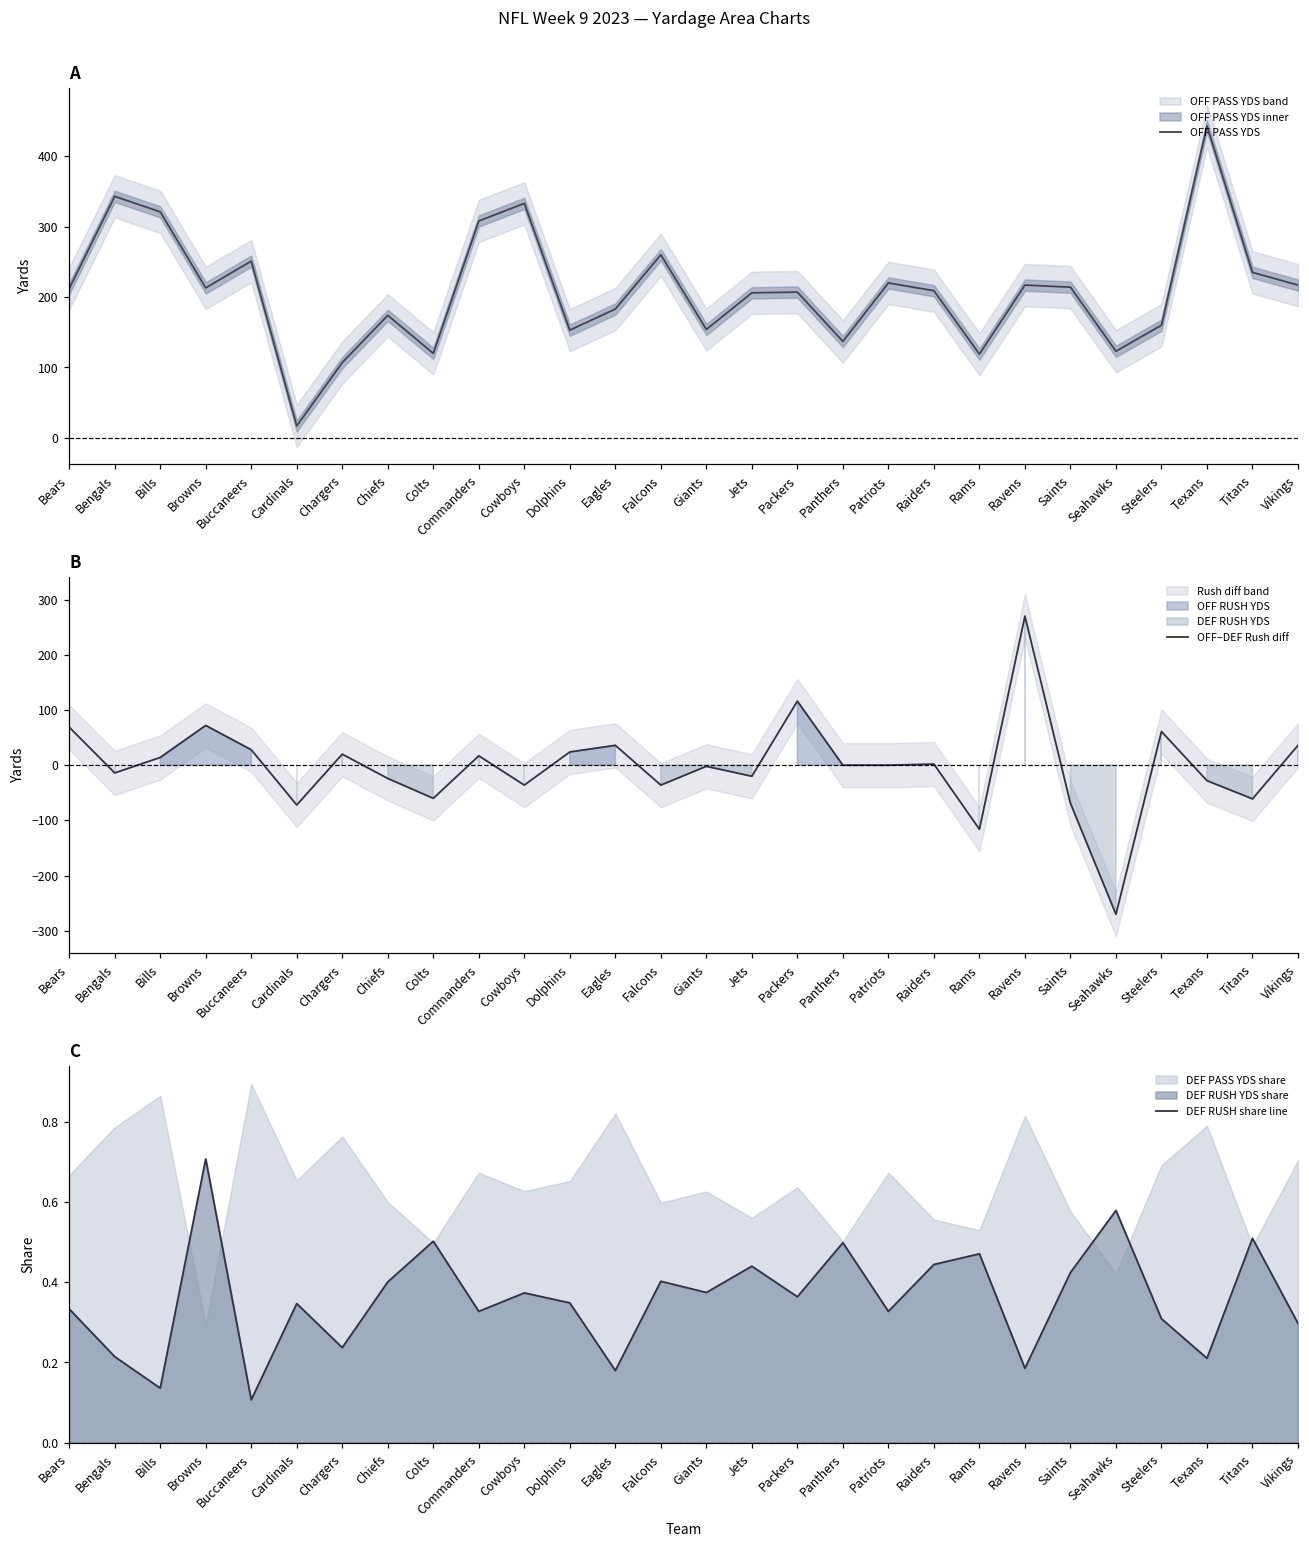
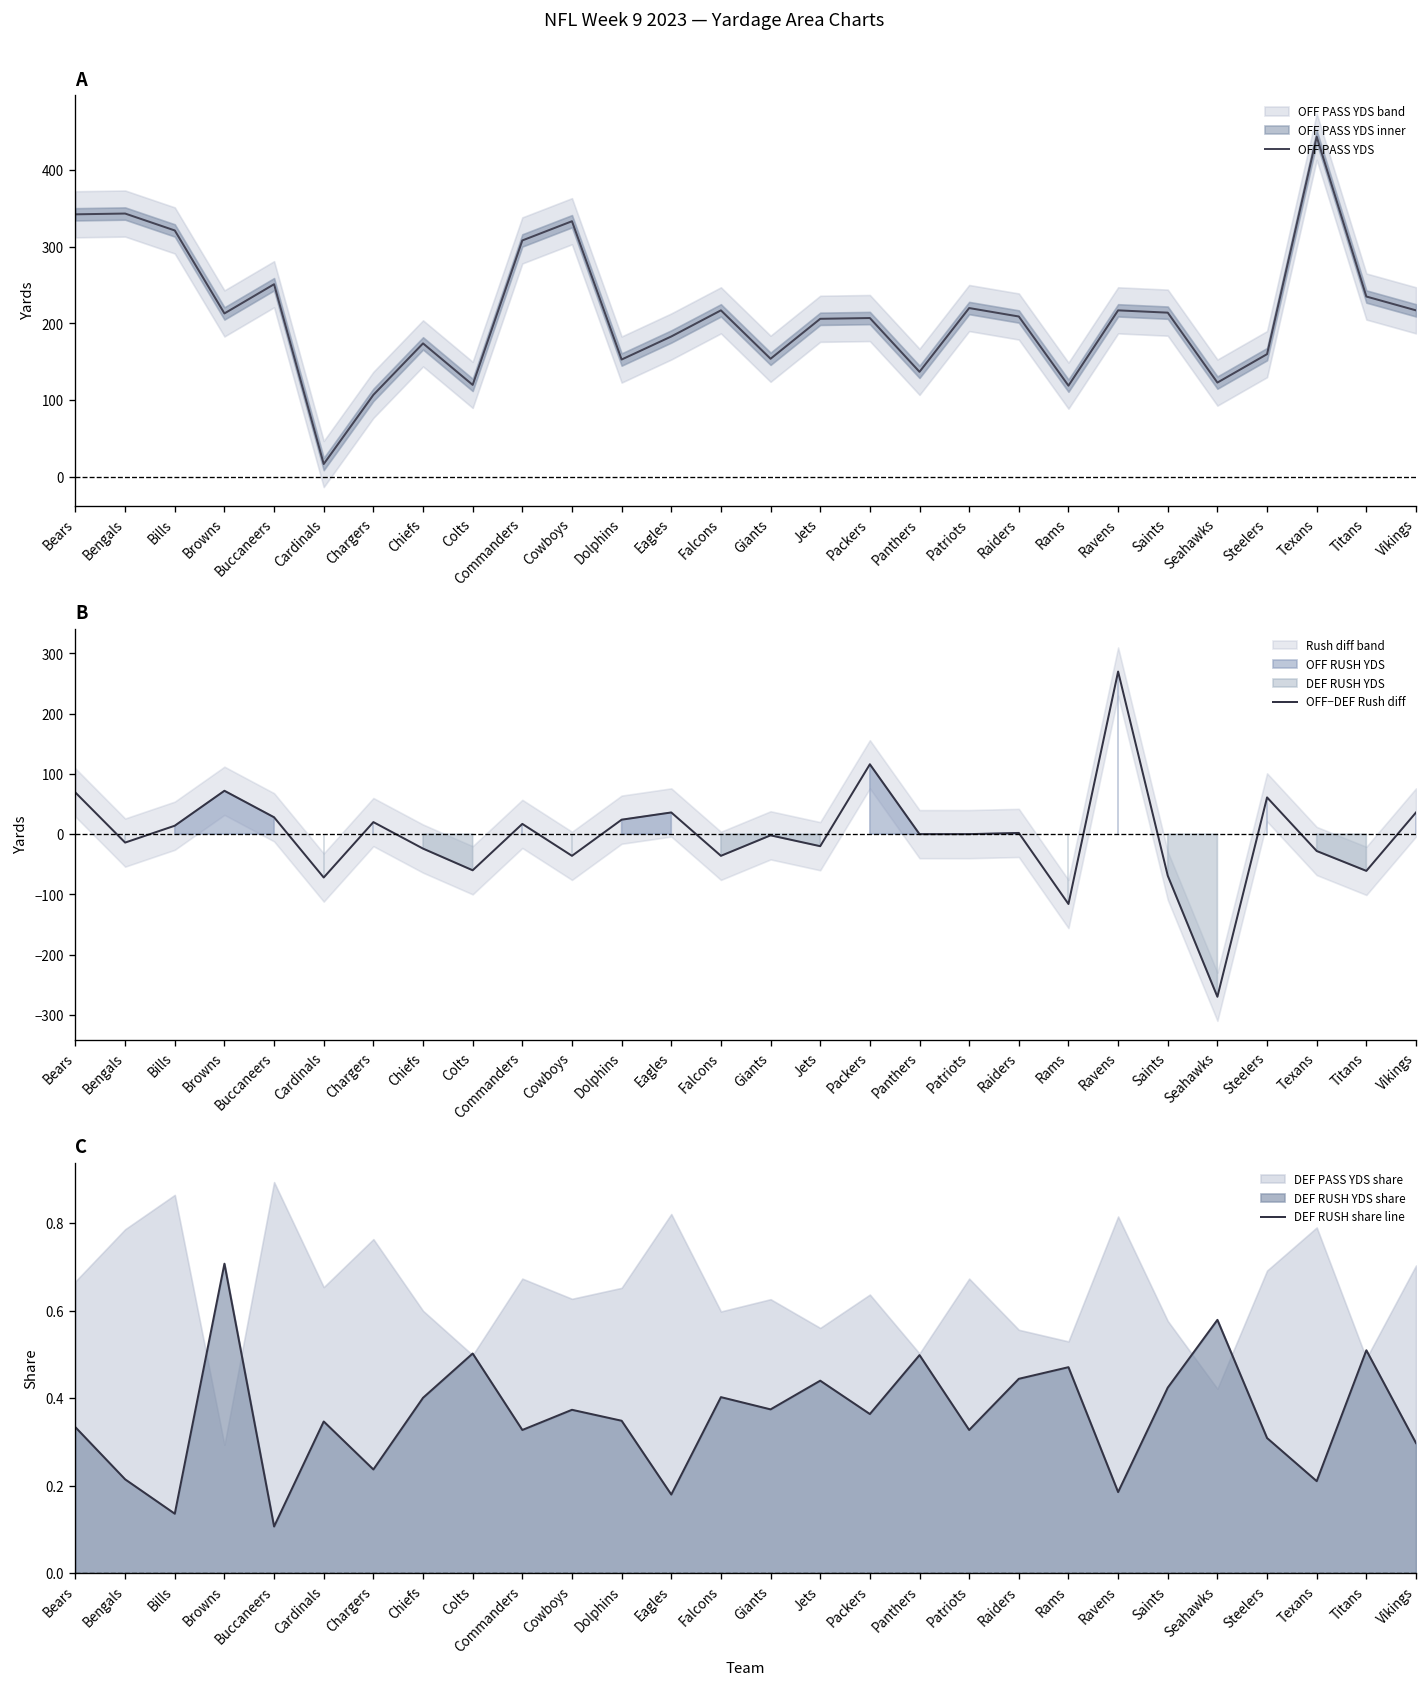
  {
    "A": {
      "OFF PASS YDS": {
-       "Bears": 210,
+       "Bears": 340,
        "Bengals": 340,
        "Bills": 320,
        "Browns": 210,
        "Buccaneers": 250,
        "Cardinals": 20,
        "Chargers": 110,
        "Chiefs": 170,
        "Colts": 120,
        "Commanders": 310,
        "Cowboys": 330,
        "Dolphins": 150,
        "Eagles": 180,
-       "Falcons": 260,
+       "Falcons": 220,
        "Giants": 150,
        "Jets": 210,
        "Packers": 210,
        "Panthers": 140,
        "Patriots": 220,
        "Raiders": 210,
        "Rams": 120,
        "Ravens": 220,
        "Saints": 210,
        "Seahawks": 120,
        "Steelers": 160,
        "Texans": 440,
        "Titans": 240,
        "Vikings": 220
      }
    },
    "B": {
      "OFF−DEF Rush diff": {
        "Bears": 70,
        "Bengals": -10,
        "Bills": 10,
        "Browns": 70,
        "Buccaneers": 30,
        "Cardinals": -70,
        "Chargers": 20,
        "Chiefs": -20,
        "Colts": -60,
        "Commanders": 20,
        "Cowboys": -40,
        "Dolphins": 20,
        "Eagles": 40,
        "Falcons": -40,
        "Giants": 0,
        "Jets": -20,
        "Packers": 120,
        "Panthers": 0,
        "Patriots": 0,
        "Raiders": 0,
        "Rams": -120,
        "Ravens": 270,
        "Saints": -70,
        "Seahawks": -270,
        "Steelers": 60,
        "Texans": -30,
        "Titans": -60,
        "Vikings": 40
      }
    },
    "C": {
      "DEF RUSH YDS share": {
        "Bears": 0.33,
        "Bengals": 0.21,
        "Bills": 0.14,
        "Browns": 0.71,
        "Buccaneers": 0.11,
        "Cardinals": 0.35,
        "Chargers": 0.24,
        "Chiefs": 0.40,
        "Commanders": 0.33,
        "Cowboys": 0.37,
        "Dolphins": 0.35,
        "Eagles": 0.18,
        "Falcons": 0.40,
        "Giants": 0.37,
        "Jets": 0.44,
        "Packers": 0.36,
        "Patriots": 0.33,
        "Raiders": 0.44,
        "Rams": 0.47,
        "Ravens": 0.19,
        "Saints": 0.42,
        "Seahawks": 0.58,
        "Steelers": 0.31,
        "Texans": 0.21,
        "Titans": 0.51,
        "Vikings": 0.30
      },
      "DEF PASS YDS share": {
        "Bears": 0.67,
        "Bengals": 0.79,
        "Bills": 0.86,
        "Browns": 0.29,
        "Buccaneers": 0.89,
        "Cardinals": 0.65,
        "Chargers": 0.76,
        "Chiefs": 0.60,
        "Commanders": 0.67,
        "Cowboys": 0.63,
        "Dolphins": 0.65,
        "Eagles": 0.82,
        "Falcons": 0.60,
        "Giants": 0.63,
        "Jets": 0.56,
        "Packers": 0.64,
        "Patriots": 0.67,
        "Raiders": 0.56,
        "Rams": 0.53,
        "Ravens": 0.81,
        "Saints": 0.58,
        "Seahawks": 0.42,
        "Steelers": 0.69,
        "Texans": 0.79,
        "Titans": 0.49,
        "Vikings": 0.70
      }
    }
  }
